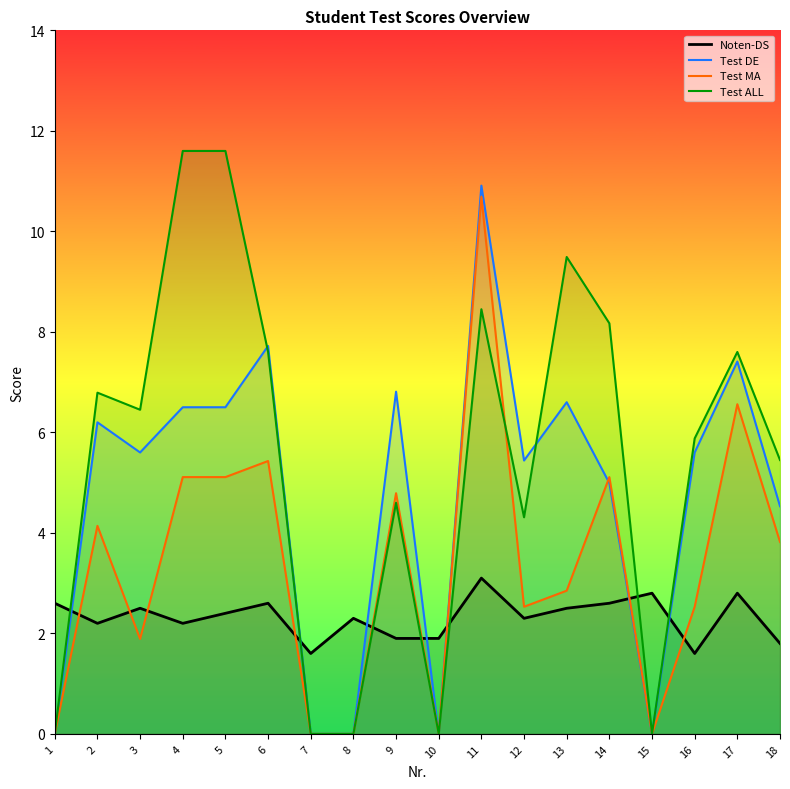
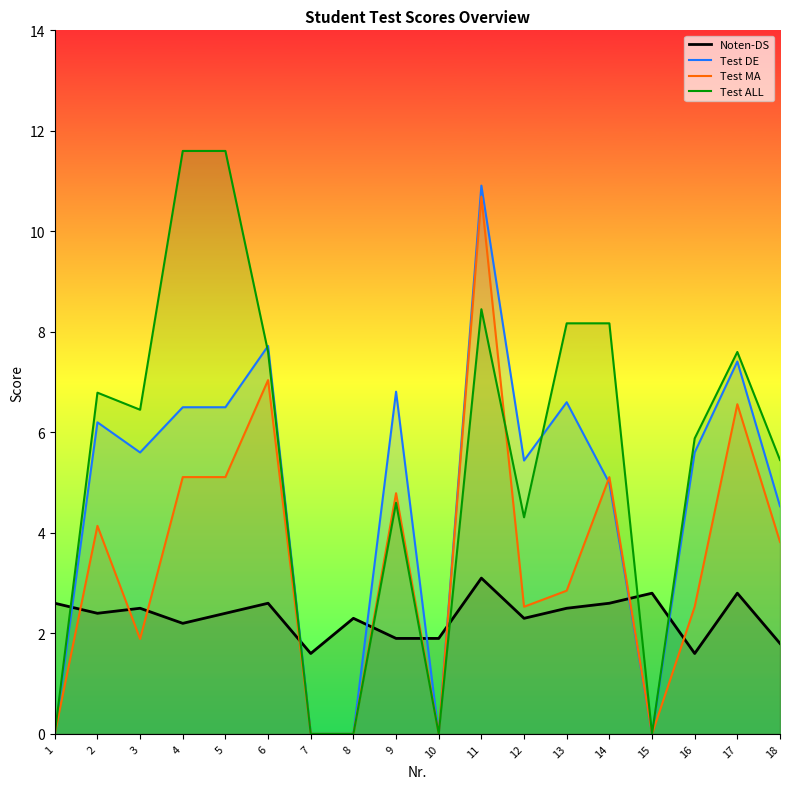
  {
    "Noten-DS": {
      "1": 2.6,
-     "2": 2.2,
+     "2": 2.4,
      "3": 2.5,
      "4": 2.2,
      "5": 2.4,
      "6": 2.6,
      "7": 1.6,
      "8": 2.3,
      "9": 1.9,
      "10": 1.9,
      "11": 3.1,
      "12": 2.3,
      "13": 2.5,
      "14": 2.6,
      "15": 2.8,
      "16": 1.6,
      "17": 2.8,
      "18": 1.8
    },
    "Test DE": {
      "2": 6.2,
      "3": 5.6,
      "4": 6.5,
      "5": 6.5,
      "6": 7.7,
      "9": 6.8,
      "11": 10.9,
      "12": 5.4,
      "13": 6.6,
      "14": 5.0,
      "16": 5.6,
      "17": 7.4,
      "18": 4.5
    },
    "Test MA": {
      "2": 4.1,
      "3": 1.9,
      "4": 5.1,
      "5": 5.1,
-     "6": 5.4,
+     "6": 7.0,
      "9": 4.8,
      "11": 10.7,
      "12": 2.5,
      "13": 2.9,
      "14": 5.1,
      "16": 2.5,
      "17": 6.6,
      "18": 3.8
    },
    "Test ALL": {
      "2": 6.8,
      "3": 6.5,
      "4": 11.6,
      "5": 11.6,
      "6": 7.6,
      "9": 4.6,
      "11": 8.5,
      "12": 4.3,
-     "13": 9.5,
+     "13": 8.2,
      "14": 8.2,
      "16": 5.9,
      "17": 7.6,
      "18": 5.5
    }
  }
